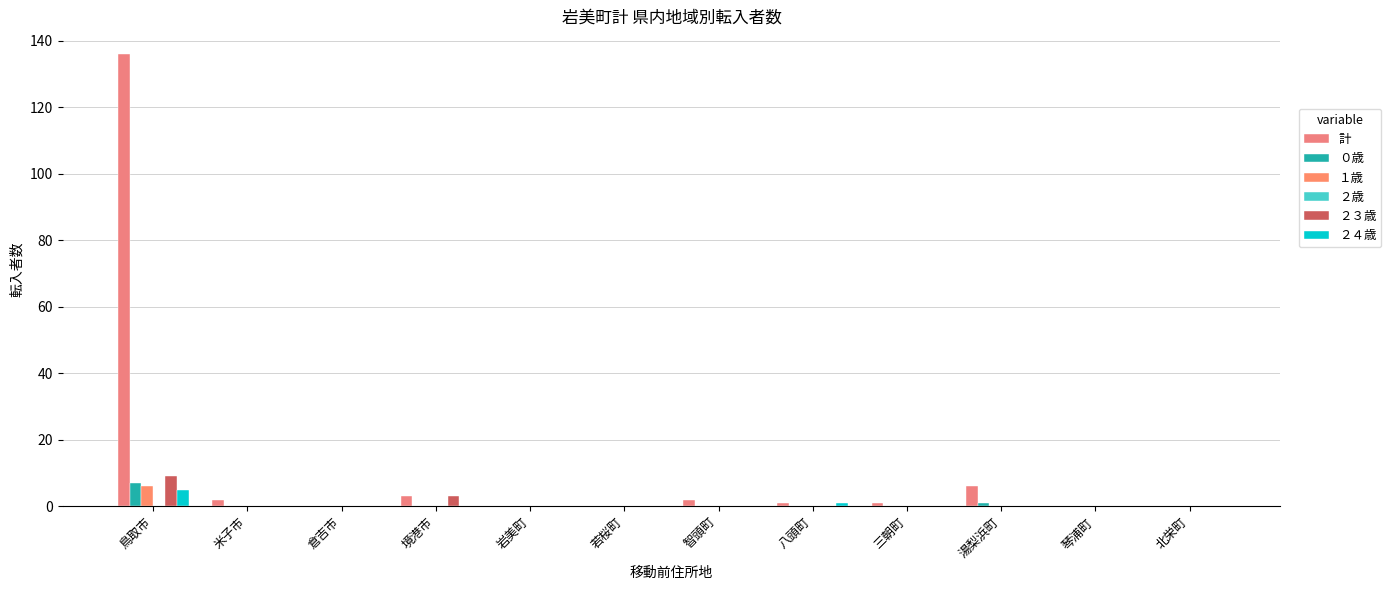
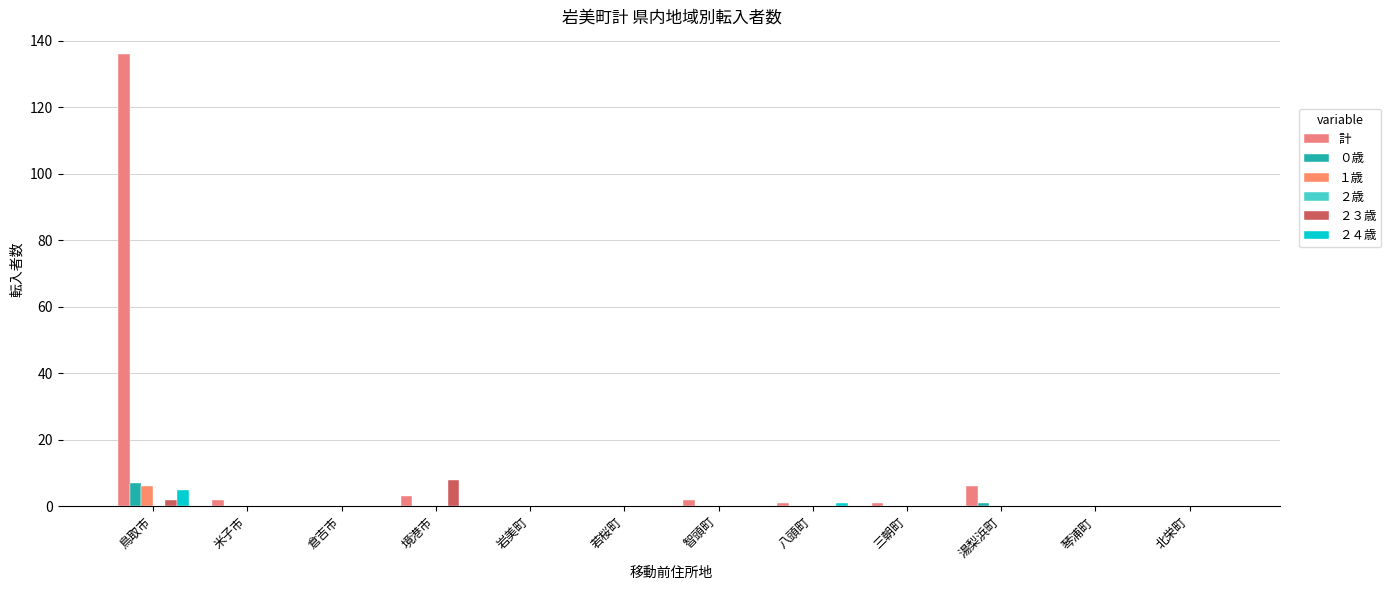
  {
    "２歳": {
      "鳥取市": 0,
      "米子市": 0,
      "倉吉市": 0,
      "境港市": 0,
      "岩美町": 0,
      "若桜町": 0,
      "智頭町": 0,
      "八頭町": 0,
      "三朝町": 0,
      "湯梨浜町": 0,
      "琴浦町": 0,
      "北栄町": 0
    },
    "２３歳": {
-     "鳥取市": 9,
+     "鳥取市": 2,
      "米子市": 0,
      "倉吉市": 0,
-     "境港市": 3,
+     "境港市": 8,
      "岩美町": 0,
      "若桜町": 0,
      "智頭町": 0,
      "八頭町": 0,
      "三朝町": 0,
      "湯梨浜町": 0,
      "琴浦町": 0,
      "北栄町": 0
    }
  }
